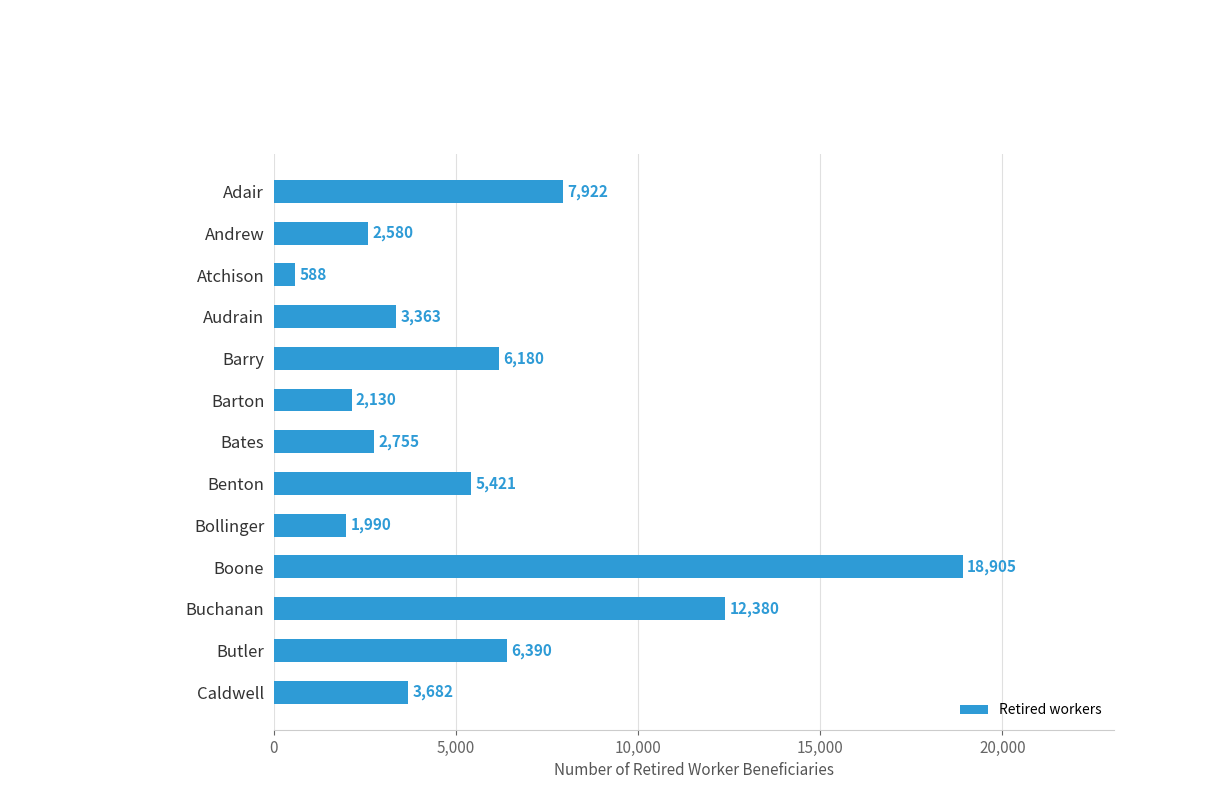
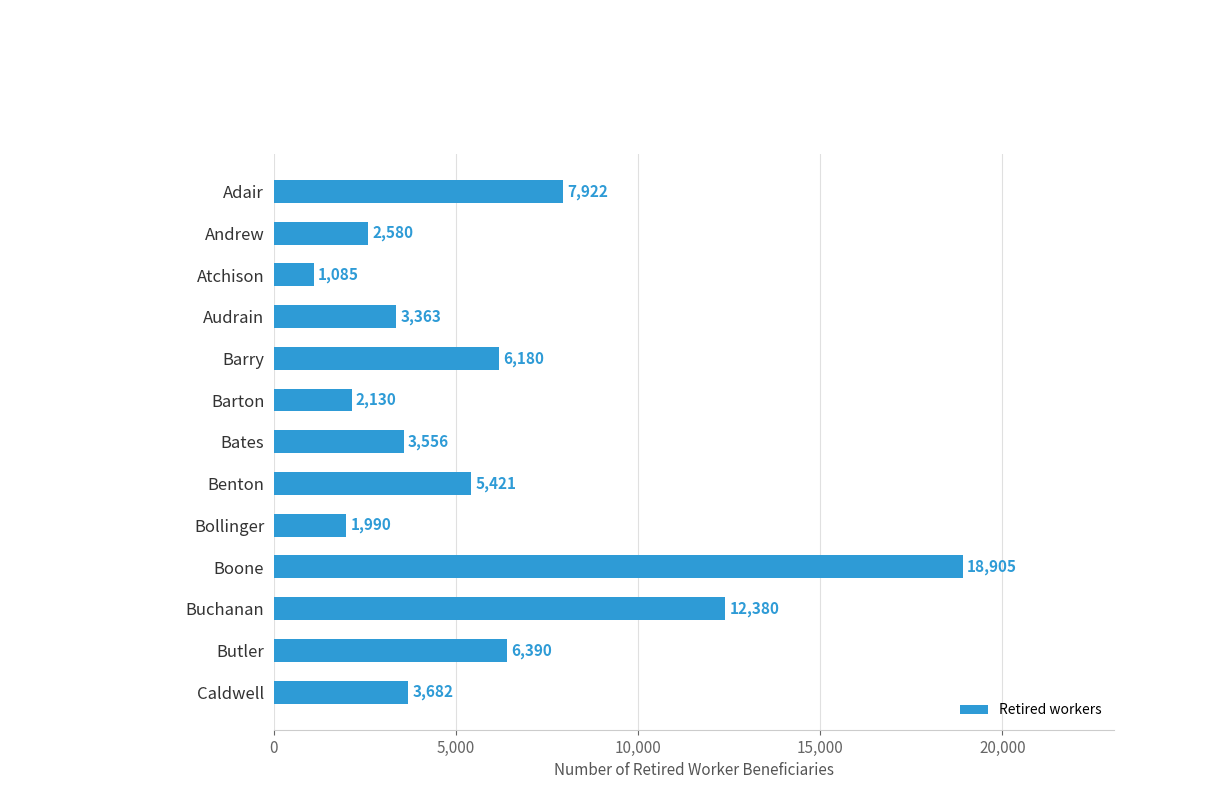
  {
    "Adair": "7,922",
    "Andrew": "2,580",
-   "Atchison": "588",
+   "Atchison": "1,085",
    "Audrain": "3,363",
    "Barry": "6,180",
    "Barton": "2,130",
-   "Bates": "2,755",
+   "Bates": "3,556",
    "Benton": "5,421",
    "Bollinger": "1,990",
    "Boone": "18,905",
    "Buchanan": "12,380",
    "Butler": "6,390",
    "Caldwell": "3,682"
  }
